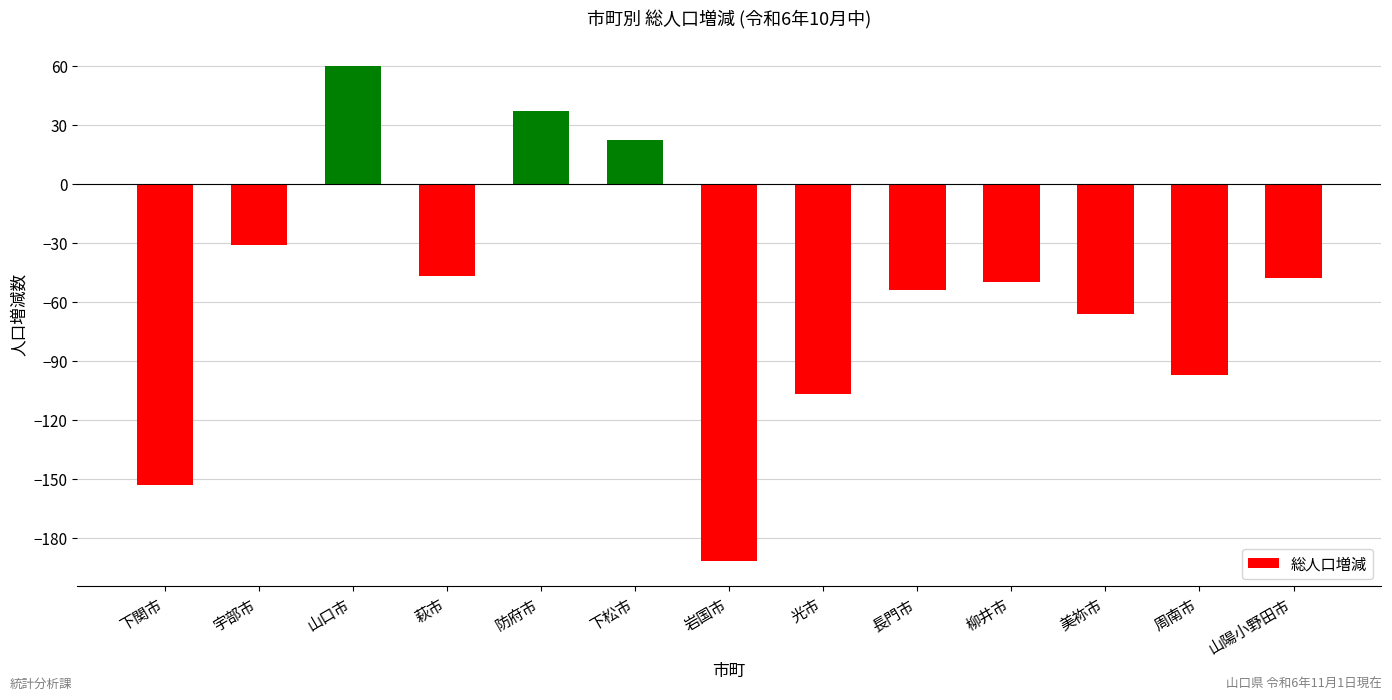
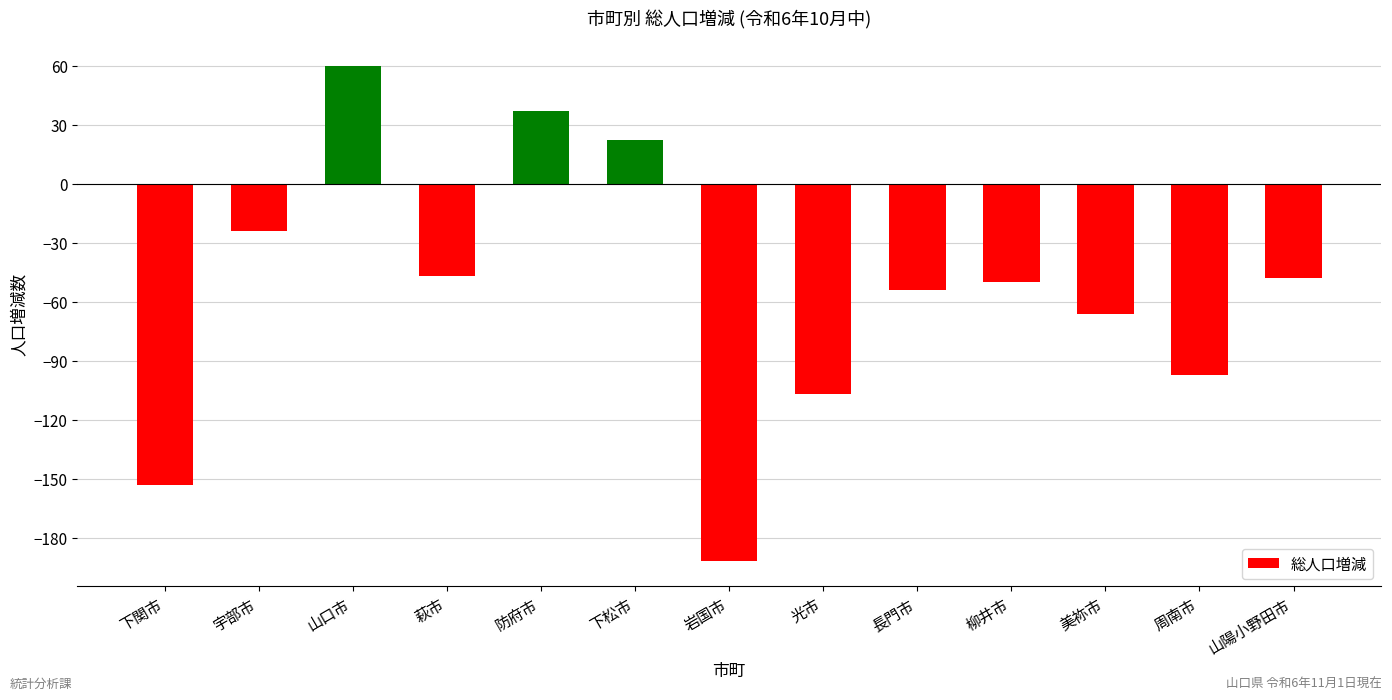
  {
    "下関市": -153,
-   "宇部市": -31,
+   "宇部市": -24,
    "山口市": 60,
    "萩市": -47,
    "防府市": 37,
    "下松市": 22,
    "岩国市": -192,
    "光市": -107,
    "長門市": -54,
    "柳井市": -50,
    "美祢市": -66,
    "周南市": -97,
    "山陽小野田市": -48
  }
